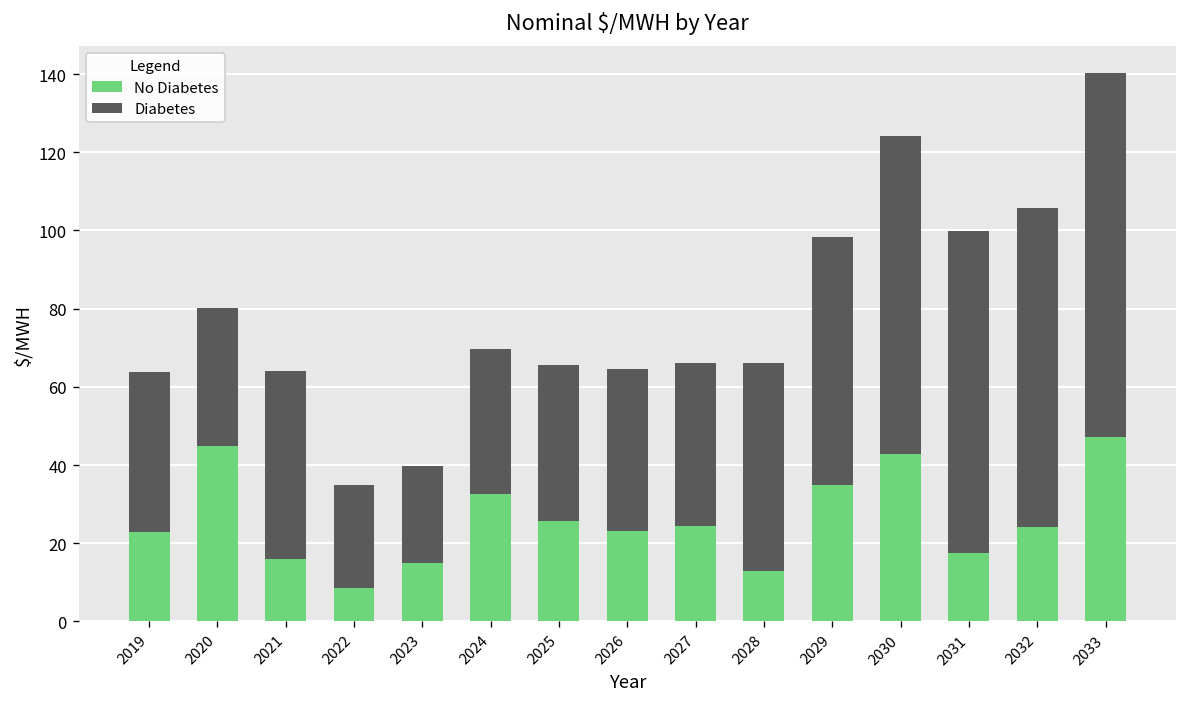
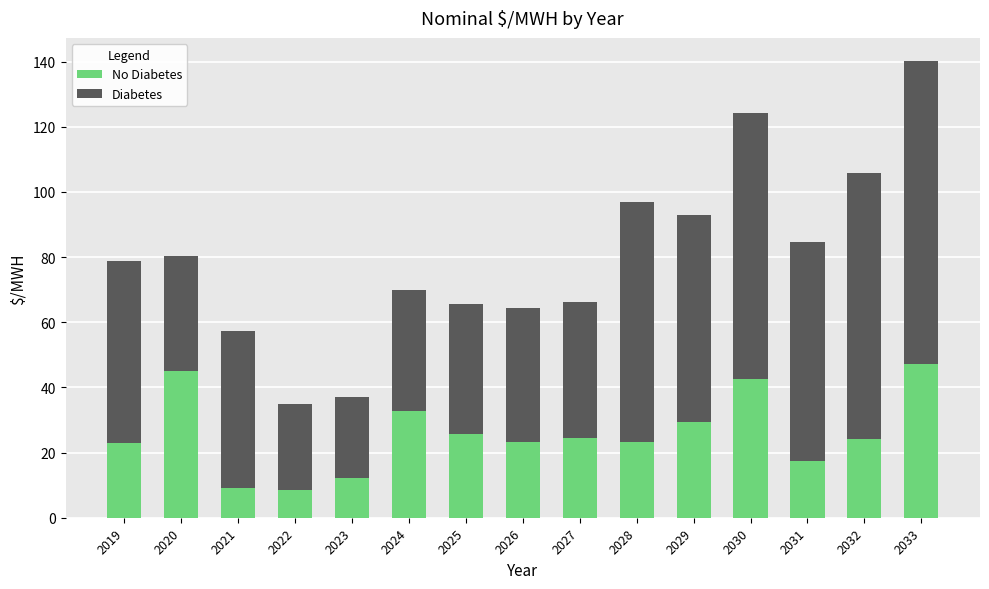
  {
    "No Diabetes": {
      "2019": 23,
      "2020": 45,
-     "2021": 16,
+     "2021": 9,
      "2022": 9,
-     "2023": 15,
+     "2023": 12,
      "2024": 33,
      "2025": 26,
      "2026": 23,
      "2027": 25,
-     "2028": 13,
-     "2029": 35,
+     "2028": 23,
+     "2029": 29,
      "2030": 43,
      "2031": 18,
      "2032": 24,
      "2033": 47
    },
    "Diabetes": {
-     "2019": 41,
+     "2019": 56,
      "2020": 35,
      "2021": 48,
      "2022": 26,
      "2023": 25,
      "2024": 37,
      "2025": 40,
      "2026": 41,
      "2027": 42,
-     "2028": 53,
+     "2028": 73,
      "2029": 64,
      "2030": 81,
-     "2031": 82,
+     "2031": 67,
      "2032": 82,
      "2033": 93
    }
  }
